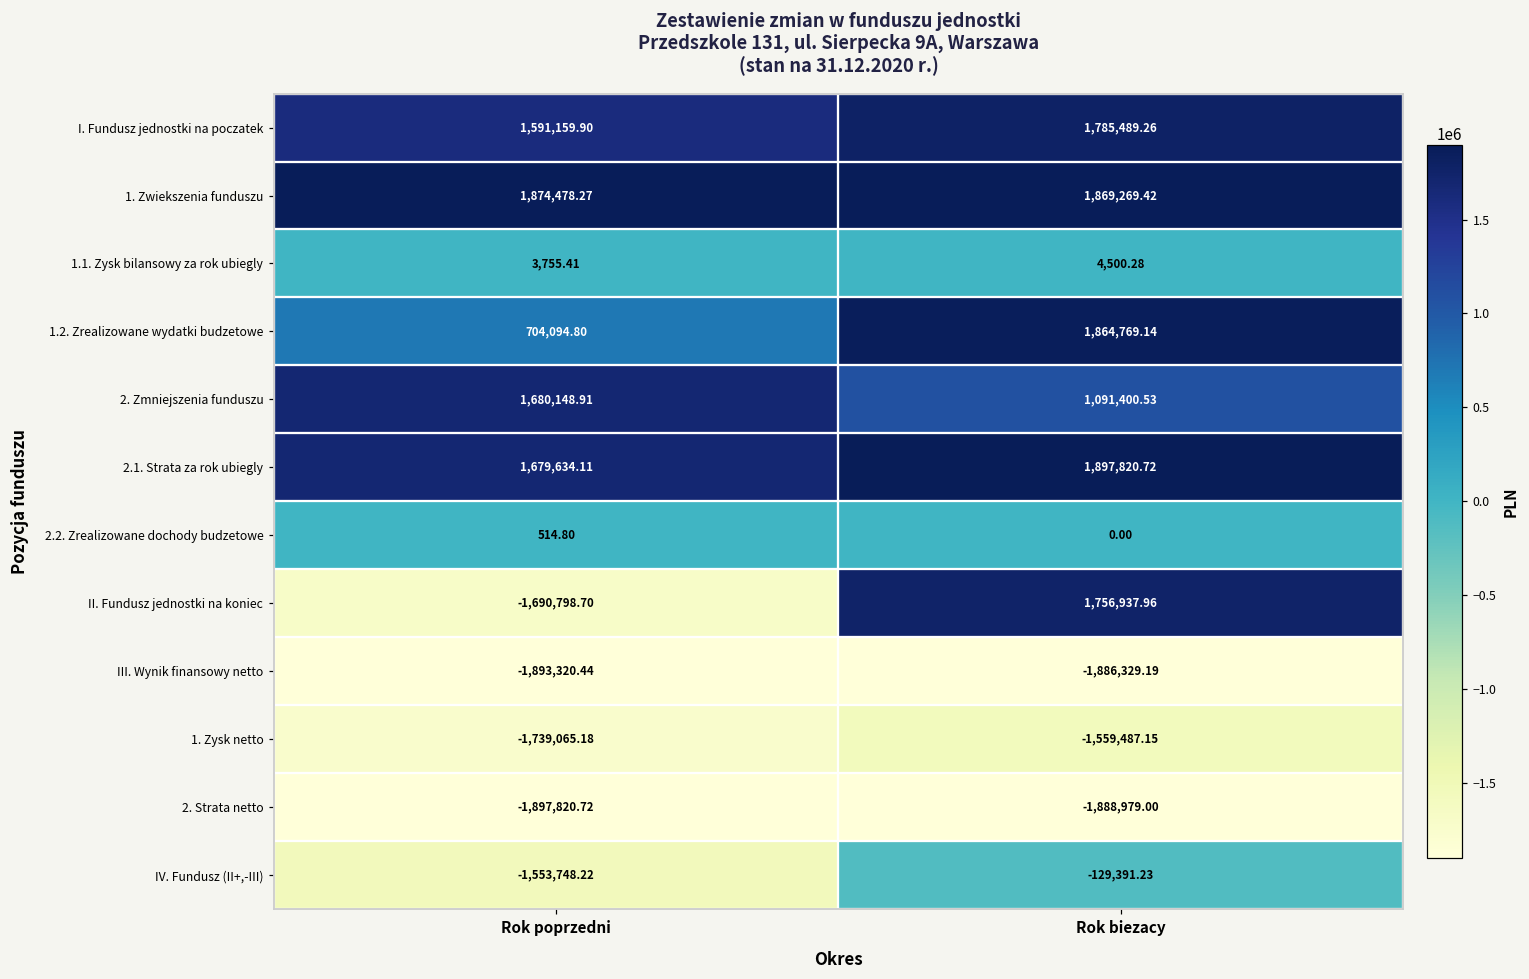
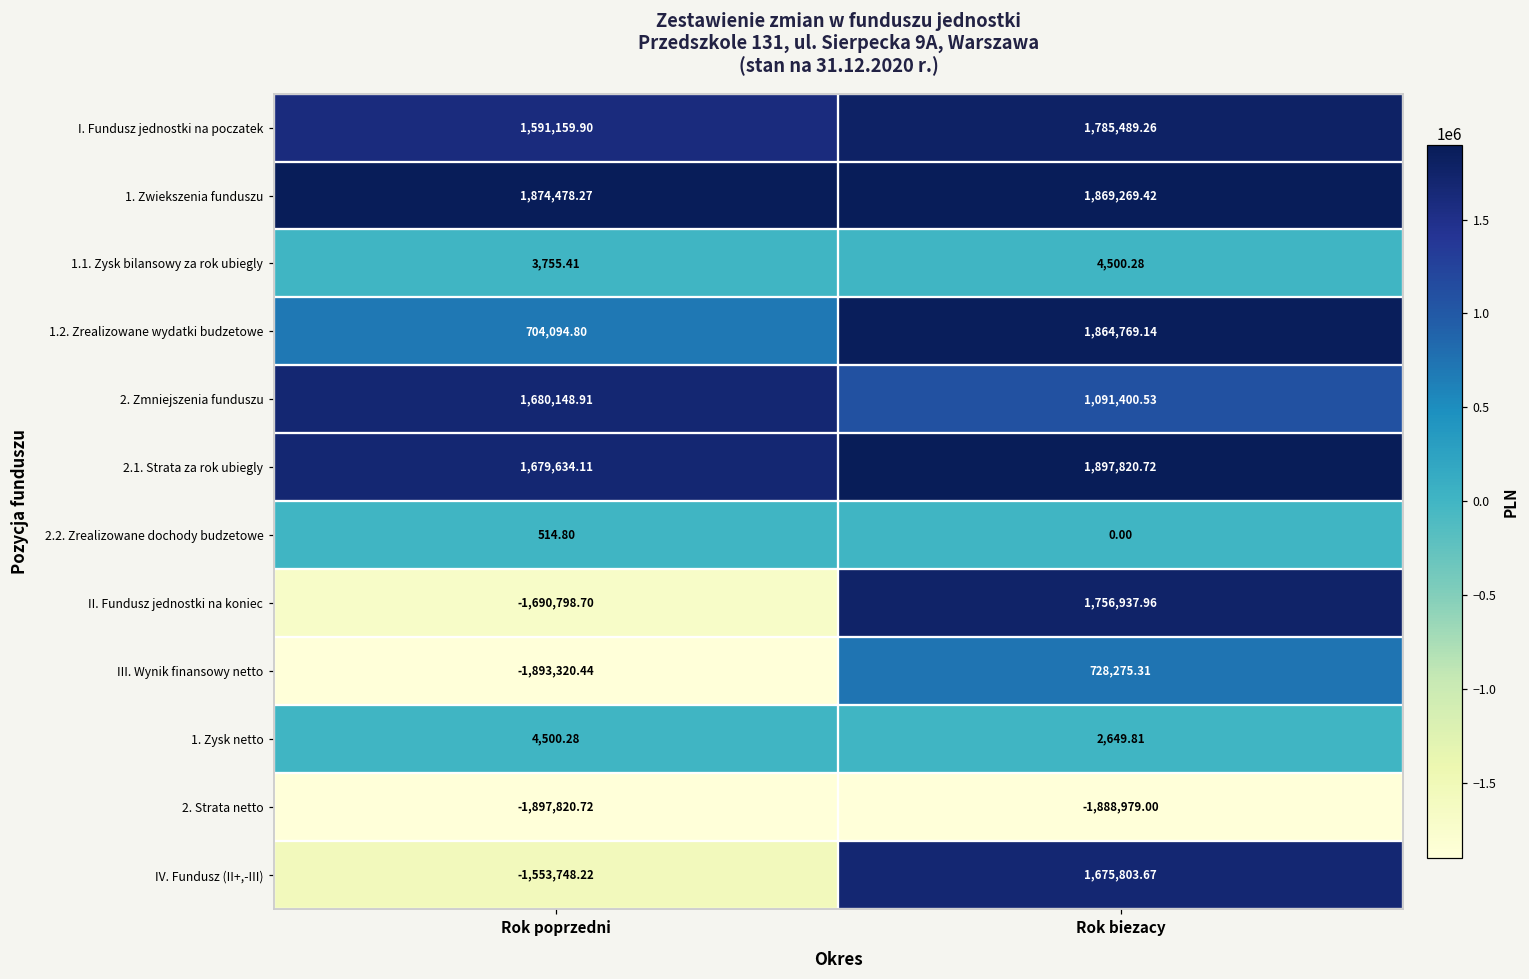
  {
    "I. Fundusz jednostki na poczatek": {
      "Rok poprzedni": "1,591,159.90",
      "Rok biezacy": "1,785,489.26"
    },
    "1. Zwiekszenia funduszu": {
      "Rok poprzedni": "1,874,478.27",
      "Rok biezacy": "1,869,269.42"
    },
    "1.1. Zysk bilansowy za rok ubiegly": {
      "Rok poprzedni": "3,755.41",
      "Rok biezacy": "4,500.28"
    },
    "1.2. Zrealizowane wydatki budzetowe": {
      "Rok poprzedni": "704,094.80",
      "Rok biezacy": "1,864,769.14"
    },
    "2. Zmniejszenia funduszu": {
      "Rok poprzedni": "1,680,148.91",
      "Rok biezacy": "1,091,400.53"
    },
    "2.1. Strata za rok ubiegly": {
      "Rok poprzedni": "1,679,634.11",
      "Rok biezacy": "1,897,820.72"
    },
    "2.2. Zrealizowane dochody budzetowe": {
      "Rok poprzedni": "514.80",
      "Rok biezacy": "0.00"
    },
    "II. Fundusz jednostki na koniec": {
      "Rok poprzedni": "-1,690,798.70",
      "Rok biezacy": "1,756,937.96"
    },
    "III. Wynik finansowy netto": {
      "Rok poprzedni": "-1,893,320.44",
-     "Rok biezacy": "-1,886,329.19"
+     "Rok biezacy": "728,275.31"
    },
    "1. Zysk netto": {
-     "Rok poprzedni": "-1,739,065.18",
-     "Rok biezacy": "-1,559,487.15"
+     "Rok poprzedni": "4,500.28",
+     "Rok biezacy": "2,649.81"
    },
    "2. Strata netto": {
      "Rok poprzedni": "-1,897,820.72",
      "Rok biezacy": "-1,888,979.00"
    },
    "IV. Fundusz (II+,-III)": {
      "Rok poprzedni": "-1,553,748.22",
-     "Rok biezacy": "-129,391.23"
+     "Rok biezacy": "1,675,803.67"
    }
  }
